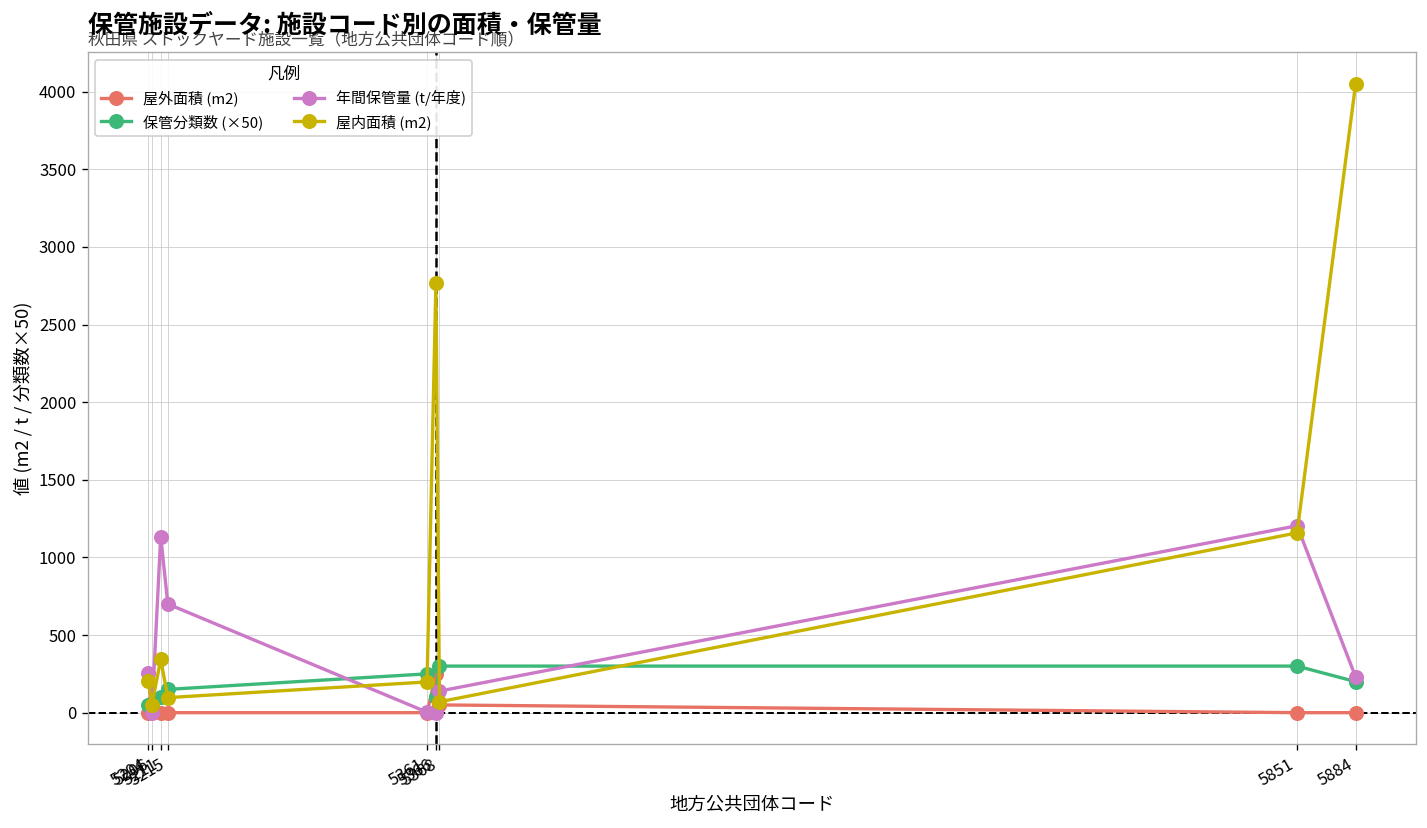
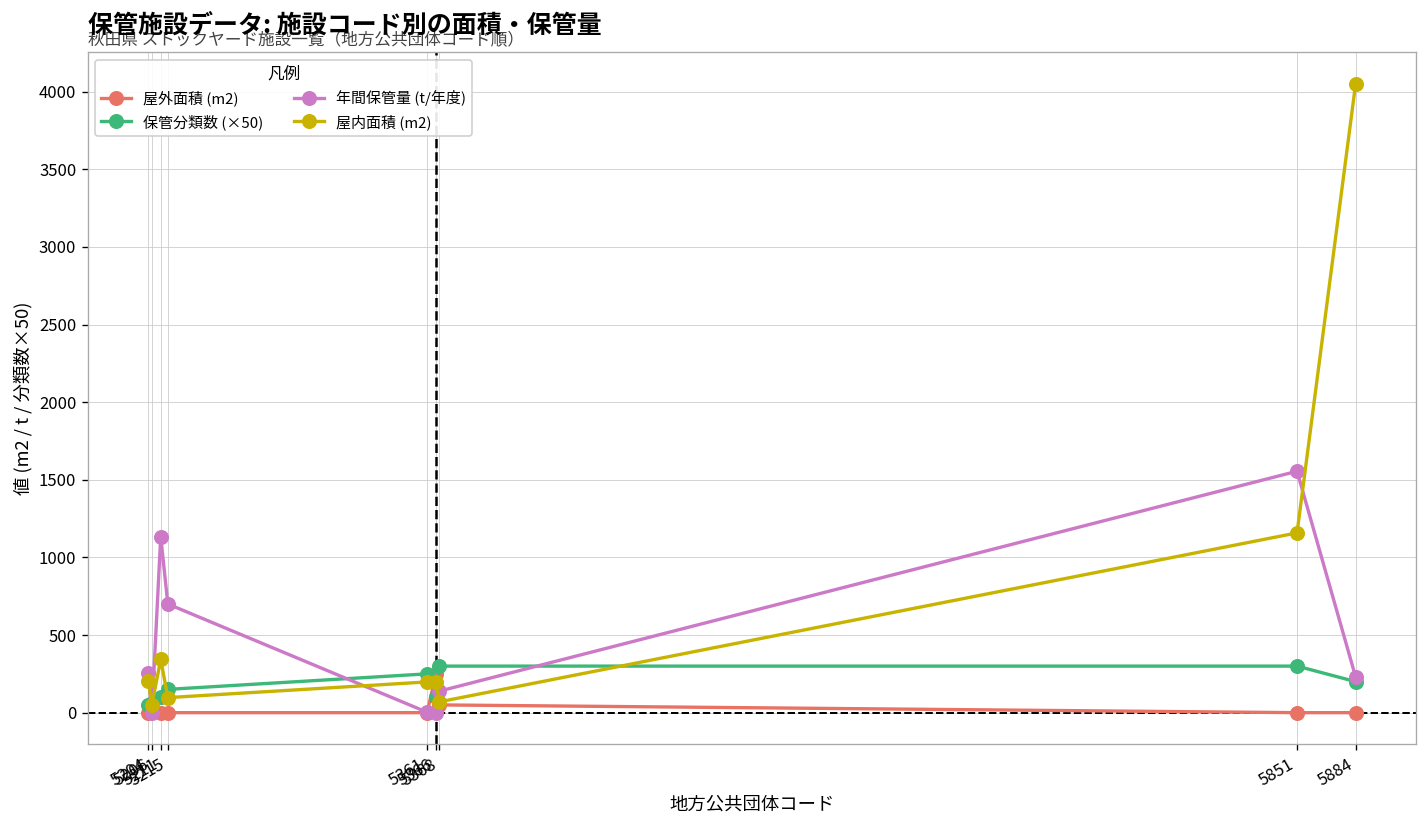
  {
    "屋外面積 (m2)": {
      "5204": 0,
      "5211": 0,
      "5215": 0,
      "5366": 250,
      "5368": 50,
      "5851": 0,
      "5884": 0
    },
    "保管分類数 (×50)": {
      "5204": 50,
      "5211": 100,
      "5215": 150,
      "5361": 250,
      "5366": 100,
      "5368": 300,
      "5851": 300,
      "5884": 200
    },
    "年間保管量 (t/年度)": {
      "5204": 250,
      "5206": 0,
      "5211": 1130,
      "5215": 700,
      "5366": 0,
      "5368": 140,
-     "5851": 1200,
+     "5851": 1560,
      "5884": 230
    },
    "屋内面積 (m2)": {
      "5204": 210,
      "5211": 340,
      "5215": 100,
      "5361": 200,
-     "5366": 2770,
+     "5366": 200,
      "5368": 70,
      "5851": 1160,
      "5884": 4050
    }
  }
